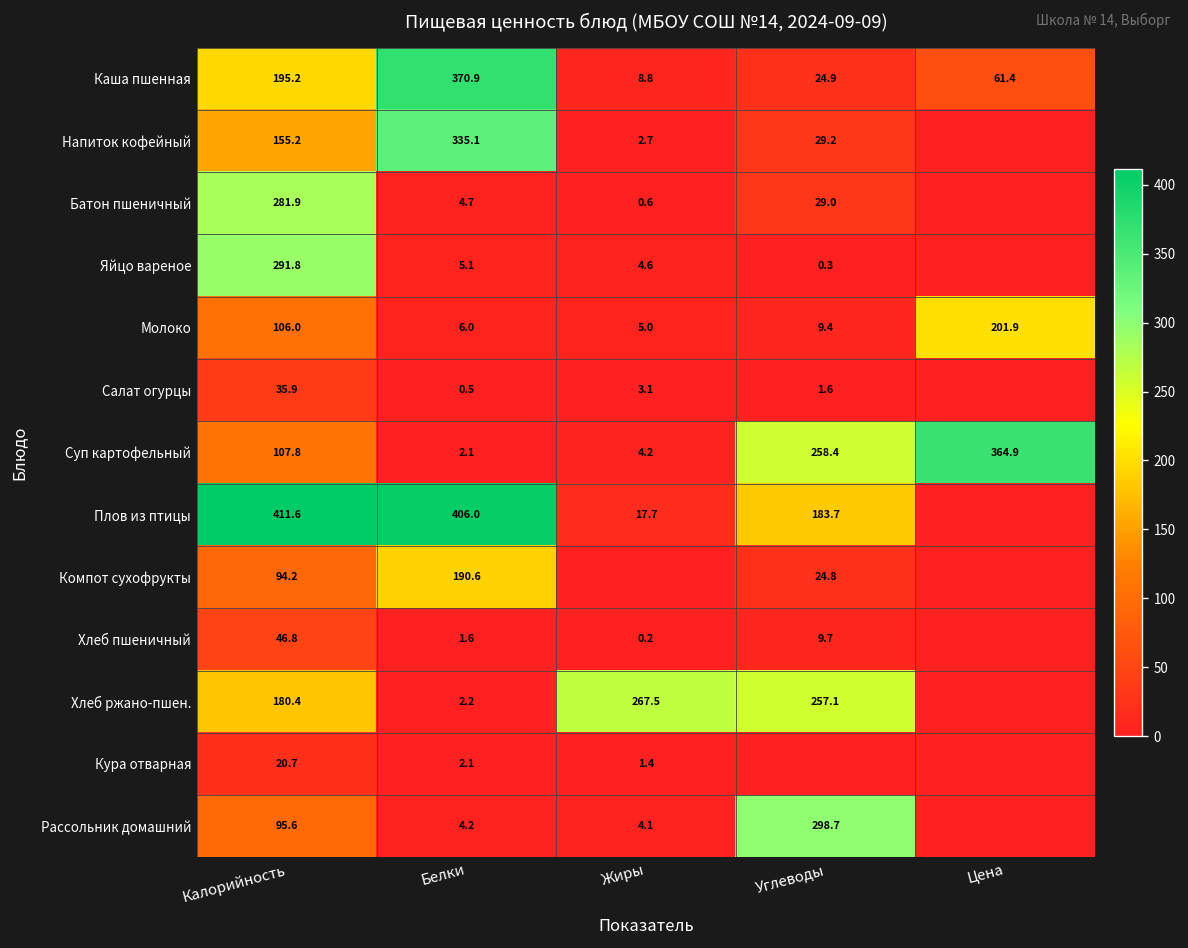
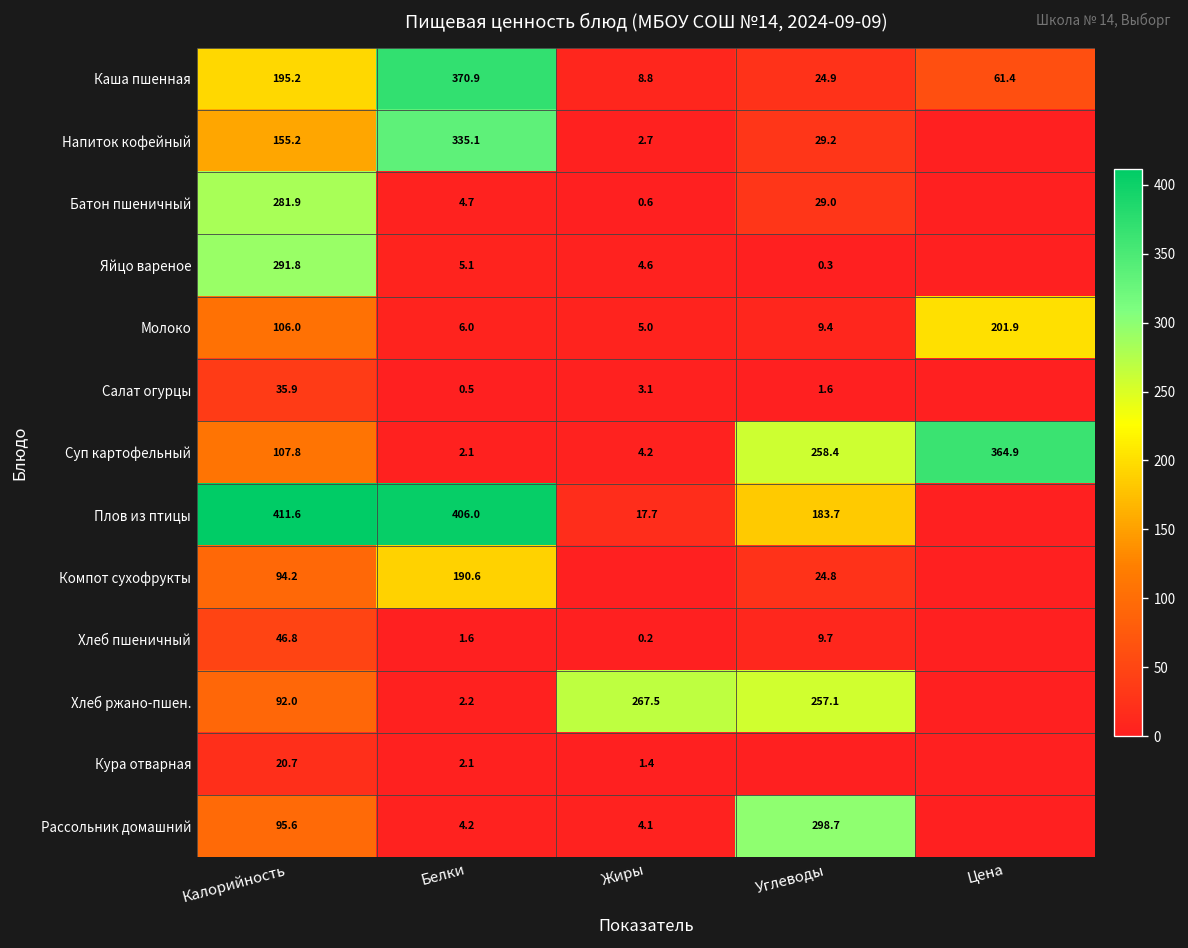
  {
    "Каша пшенная": {
      "Калорийность": 195.2,
      "Белки": 370.9,
      "Жиры": 8.8,
      "Углеводы": 24.9,
      "Цена": 61.4
    },
    "Напиток кофейный": {
      "Калорийность": 155.2,
      "Белки": 335.1,
      "Жиры": 2.7,
      "Углеводы": 29.2
    },
    "Батон пшеничный": {
      "Калорийность": 281.9,
      "Белки": 4.7,
      "Жиры": 0.6,
      "Углеводы": 29.0
    },
    "Яйцо вареное": {
      "Калорийность": 291.8,
      "Белки": 5.1,
      "Жиры": 4.6,
      "Углеводы": 0.3
    },
    "Молоко": {
      "Калорийность": 106.0,
      "Белки": 6.0,
      "Жиры": 5.0,
      "Углеводы": 9.4,
      "Цена": 201.9
    },
    "Салат огурцы": {
      "Калорийность": 35.9,
      "Белки": 0.5,
      "Жиры": 3.1,
      "Углеводы": 1.6
    },
    "Суп картофельный": {
      "Калорийность": 107.8,
      "Белки": 2.1,
      "Жиры": 4.2,
      "Углеводы": 258.4,
      "Цена": 364.9
    },
    "Плов из птицы": {
      "Калорийность": 411.6,
      "Белки": 406.0,
      "Жиры": 17.7,
      "Углеводы": 183.7
    },
    "Компот сухофрукты": {
      "Калорийность": 94.2,
      "Белки": 190.6,
      "Углеводы": 24.8
    },
    "Хлеб пшеничный": {
      "Калорийность": 46.8,
      "Белки": 1.6,
      "Жиры": 0.2,
      "Углеводы": 9.7
    },
    "Хлеб ржано-пшен.": {
-     "Калорийность": 180.4,
+     "Калорийность": 92.0,
      "Белки": 2.2,
      "Жиры": 267.5,
      "Углеводы": 257.1
    },
    "Кура отварная": {
      "Калорийность": 20.7,
      "Белки": 2.1,
      "Жиры": 1.4
    },
    "Рассольник домашний": {
      "Калорийность": 95.6,
      "Белки": 4.2,
      "Жиры": 4.1,
      "Углеводы": 298.7
    }
  }
